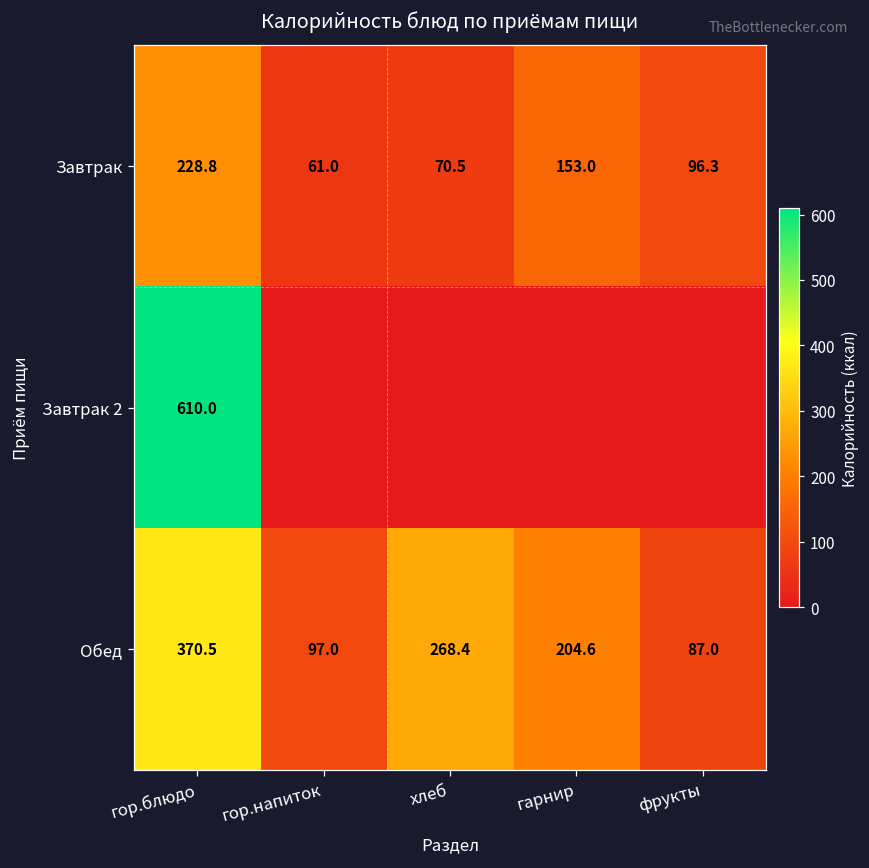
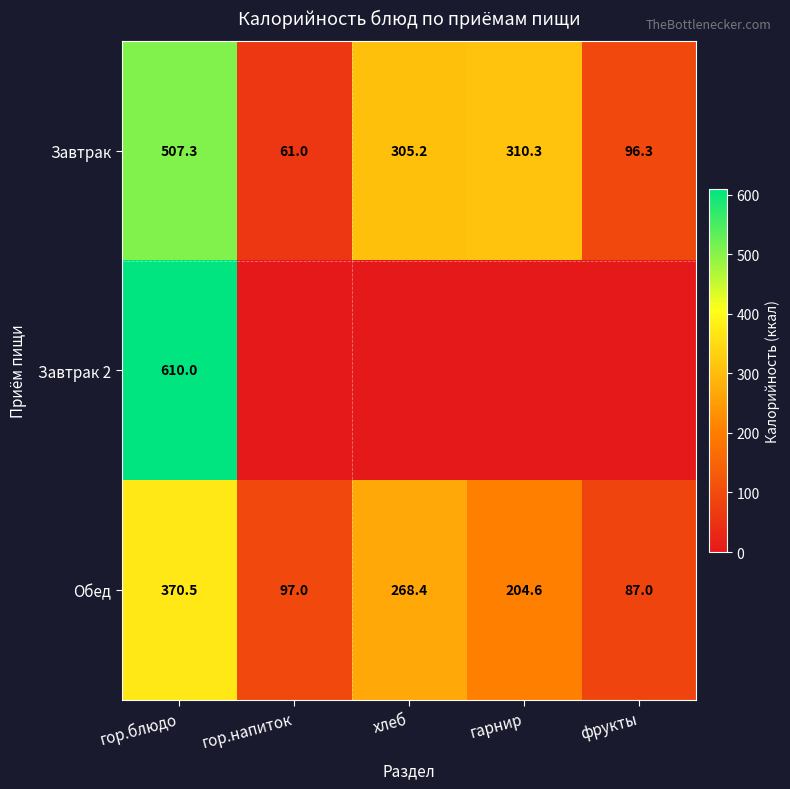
  {
    "Завтрак": {
-     "гор.блюдо": 228.8,
+     "гор.блюдо": 507.3,
      "гор.напиток": 61.0,
-     "хлеб": 70.5,
-     "гарнир": 153.0,
+     "хлеб": 305.2,
+     "гарнир": 310.3,
      "фрукты": 96.3
    },
    "Завтрак 2": {
      "гор.блюдо": 610.0
    },
    "Обед": {
      "гор.блюдо": 370.5,
      "гор.напиток": 97.0,
      "хлеб": 268.4,
      "гарнир": 204.6,
      "фрукты": 87.0
    }
  }
